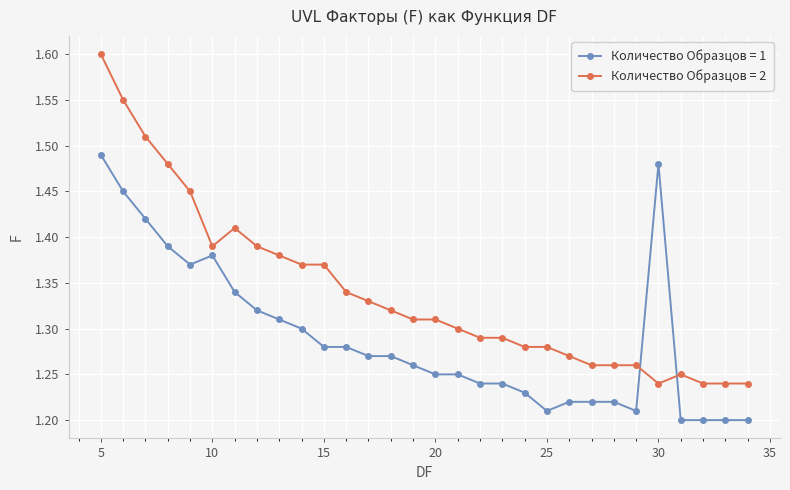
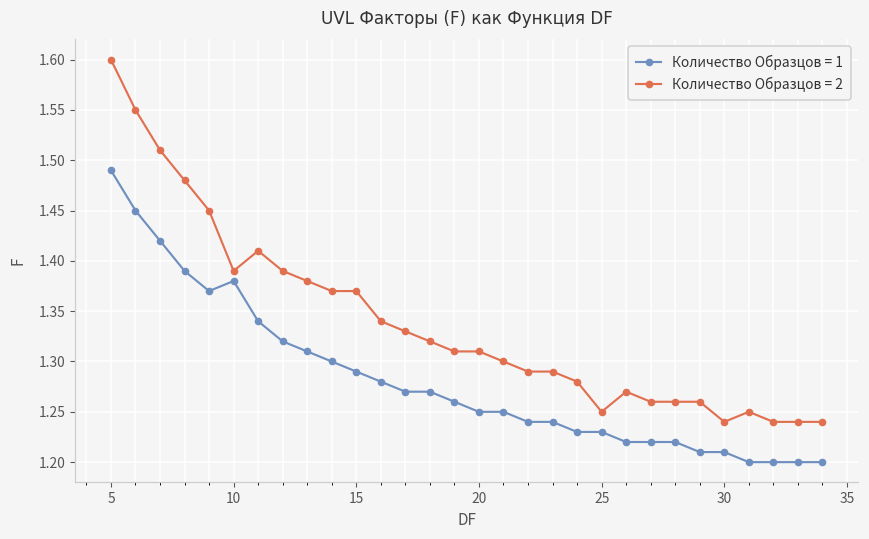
  {
    "Количество Образцов = 1": {
      "5": 1.49,
      "10": 1.38,
-     "15": 1.28,
+     "15": 1.29,
      "20": 1.25,
-     "25": 1.21,
-     "30": 1.48
+     "25": 1.23,
+     "30": 1.21
    },
    "Количество Образцов = 2": {
      "5": 1.60,
      "10": 1.39,
      "15": 1.37,
      "20": 1.31,
-     "25": 1.28,
+     "25": 1.25,
      "30": 1.24
    }
  }
